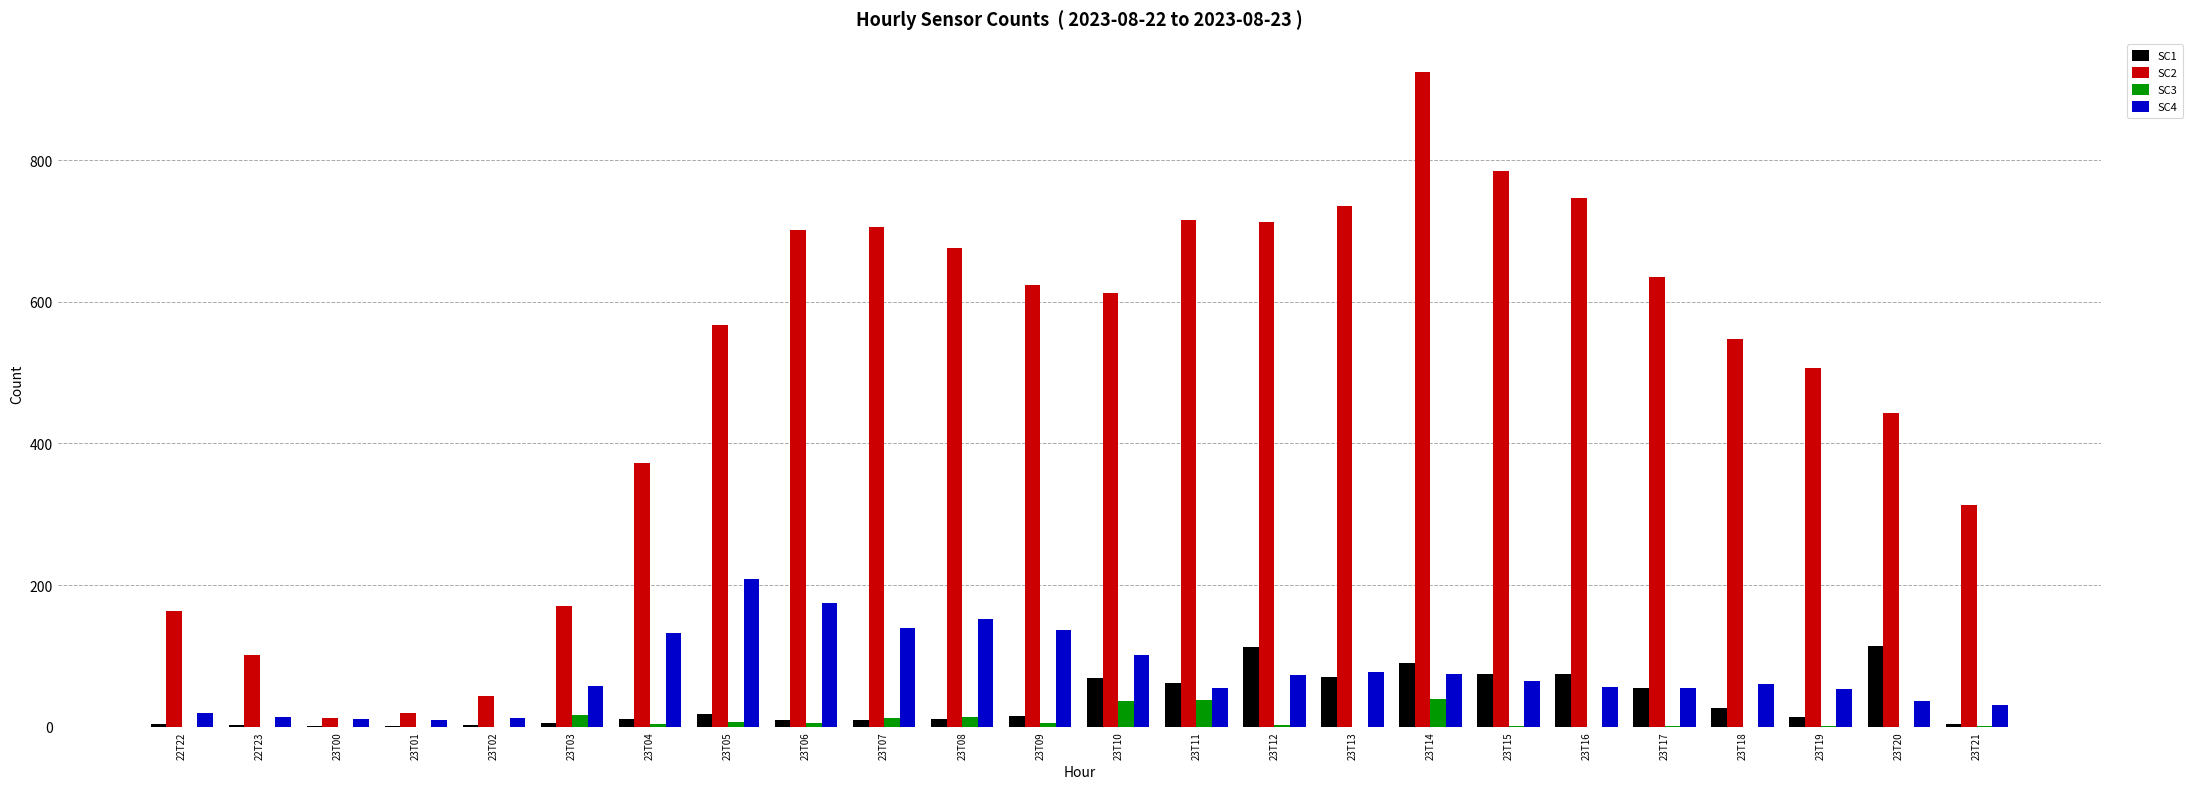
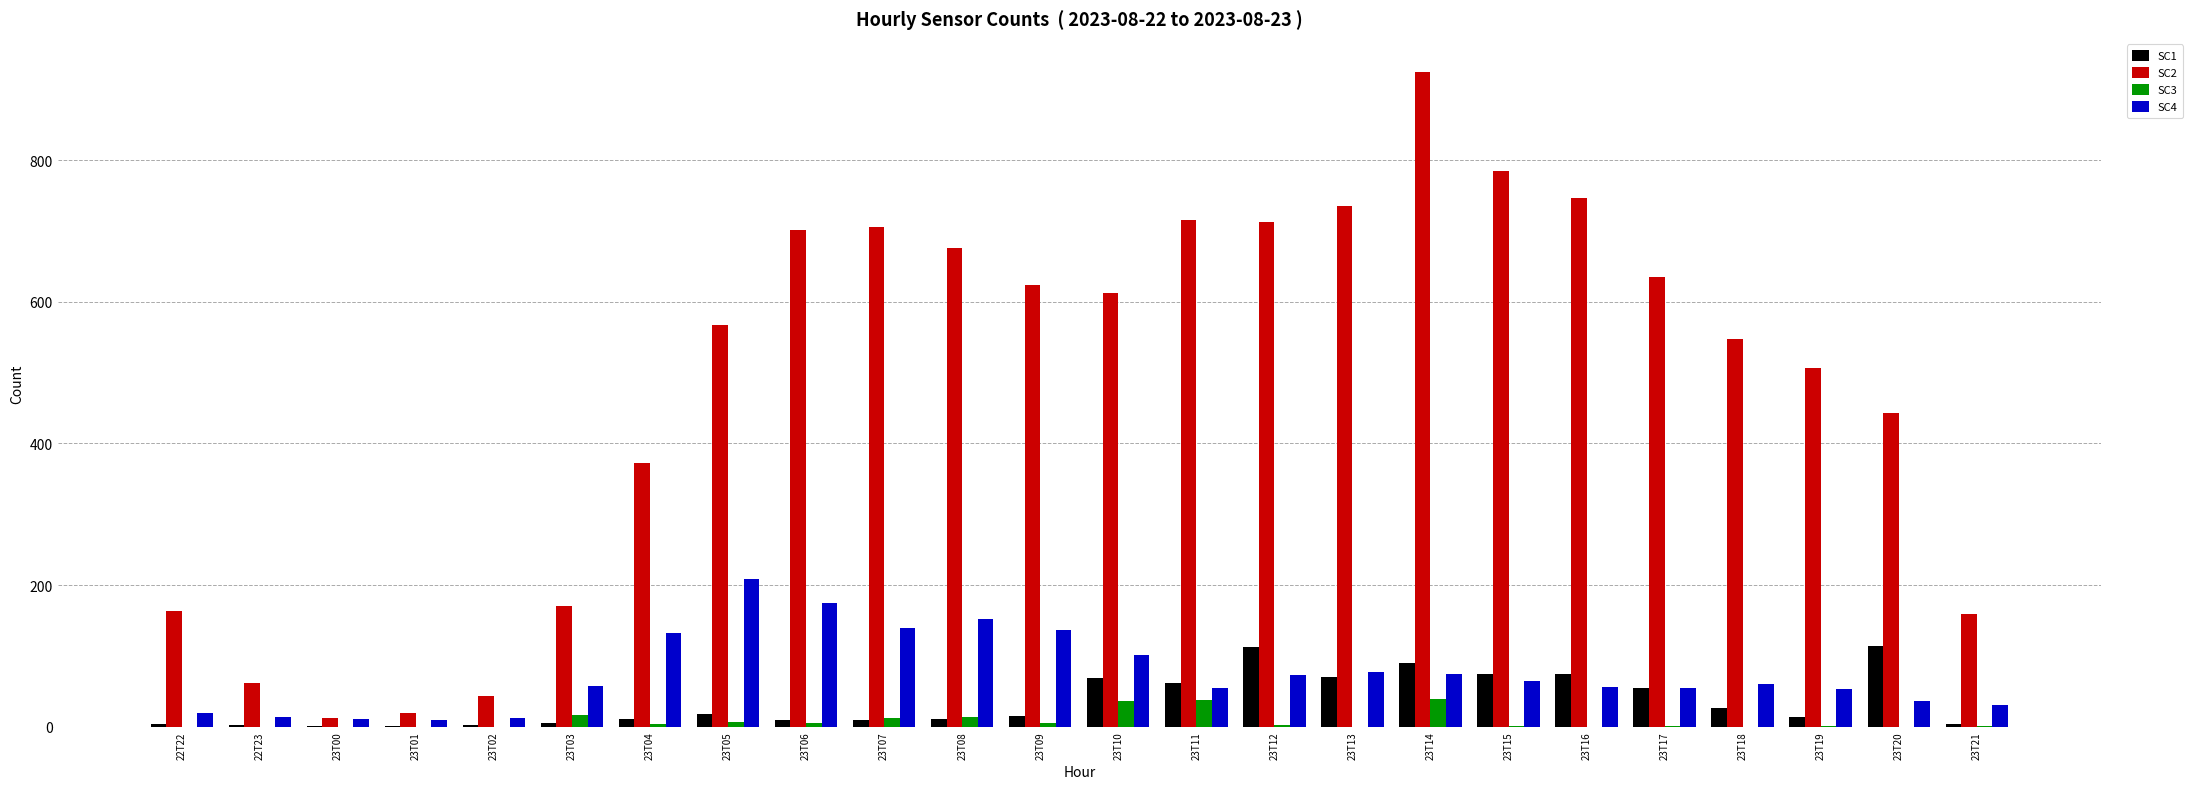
  {
    "SC1": {
      "22T22": 0,
      "23T03": 10,
      "23T04": 10,
      "23T05": 20,
      "23T06": 10,
      "23T07": 10,
      "23T08": 10,
      "23T09": 20,
      "23T10": 70,
      "23T11": 60,
      "23T12": 110,
      "23T13": 70,
      "23T14": 90,
      "23T15": 80,
      "23T16": 80,
      "23T17": 60,
      "23T18": 30,
      "23T19": 10,
      "23T20": 110,
      "23T21": 0
    },
    "SC2": {
      "22T22": 160,
-     "22T23": 100,
+     "22T23": 60,
      "23T00": 10,
      "23T01": 20,
      "23T02": 40,
      "23T03": 170,
      "23T04": 370,
      "23T05": 570,
      "23T06": 700,
      "23T07": 710,
      "23T08": 680,
      "23T09": 620,
      "23T10": 610,
      "23T11": 720,
      "23T12": 710,
      "23T13": 740,
      "23T14": 930,
      "23T15": 780,
      "23T16": 750,
      "23T17": 640,
      "23T18": 550,
      "23T19": 510,
      "23T20": 440,
-     "23T21": 310
+     "23T21": 160
    },
    "SC3": {
      "22T22": 0,
      "22T23": 0,
      "23T00": 0,
      "23T01": 0,
      "23T02": 0,
      "23T03": 20,
      "23T04": 0,
      "23T05": 10,
      "23T06": 10,
      "23T07": 10,
      "23T08": 10,
      "23T09": 10,
      "23T10": 40,
      "23T11": 40,
      "23T13": 0,
      "23T14": 40,
      "23T16": 0,
      "23T18": 0,
      "23T20": 0
    },
    "SC4": {
      "22T22": 20,
      "22T23": 10,
      "23T00": 10,
      "23T01": 10,
      "23T02": 10,
      "23T03": 60,
      "23T04": 130,
      "23T05": 210,
      "23T06": 180,
      "23T07": 140,
      "23T08": 150,
      "23T09": 140,
      "23T10": 100,
      "23T11": 60,
      "23T12": 70,
      "23T13": 80,
      "23T14": 80,
      "23T15": 60,
      "23T16": 60,
      "23T17": 60,
      "23T18": 60,
      "23T19": 50,
      "23T20": 40,
      "23T21": 30
    }
  }
